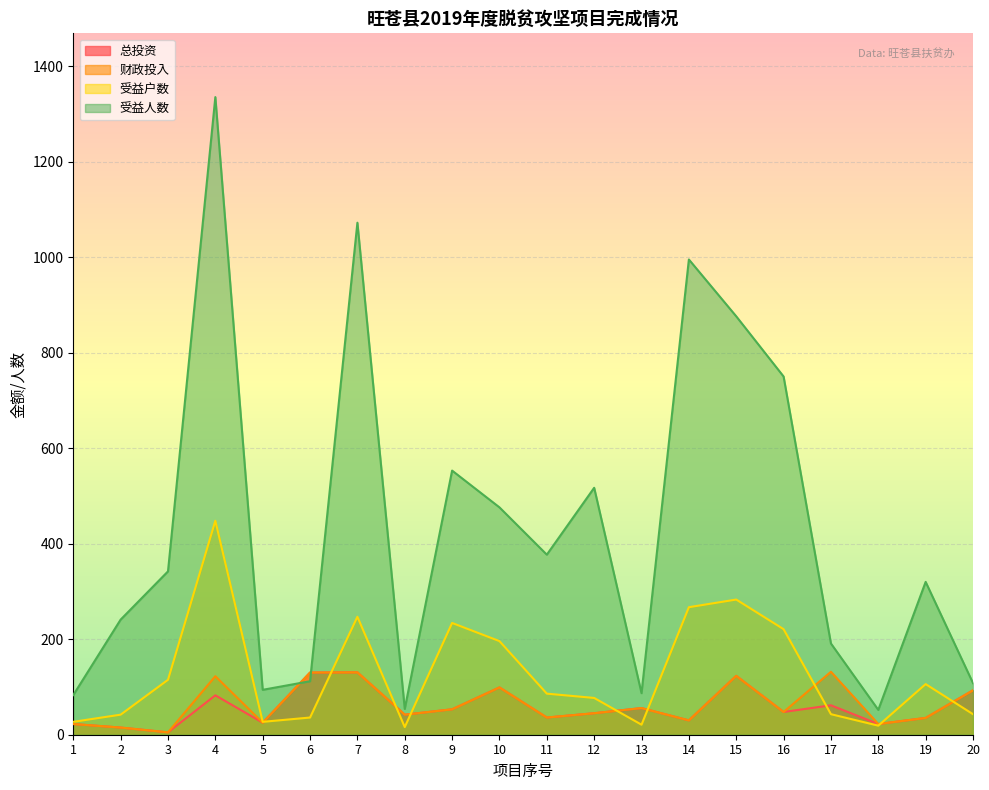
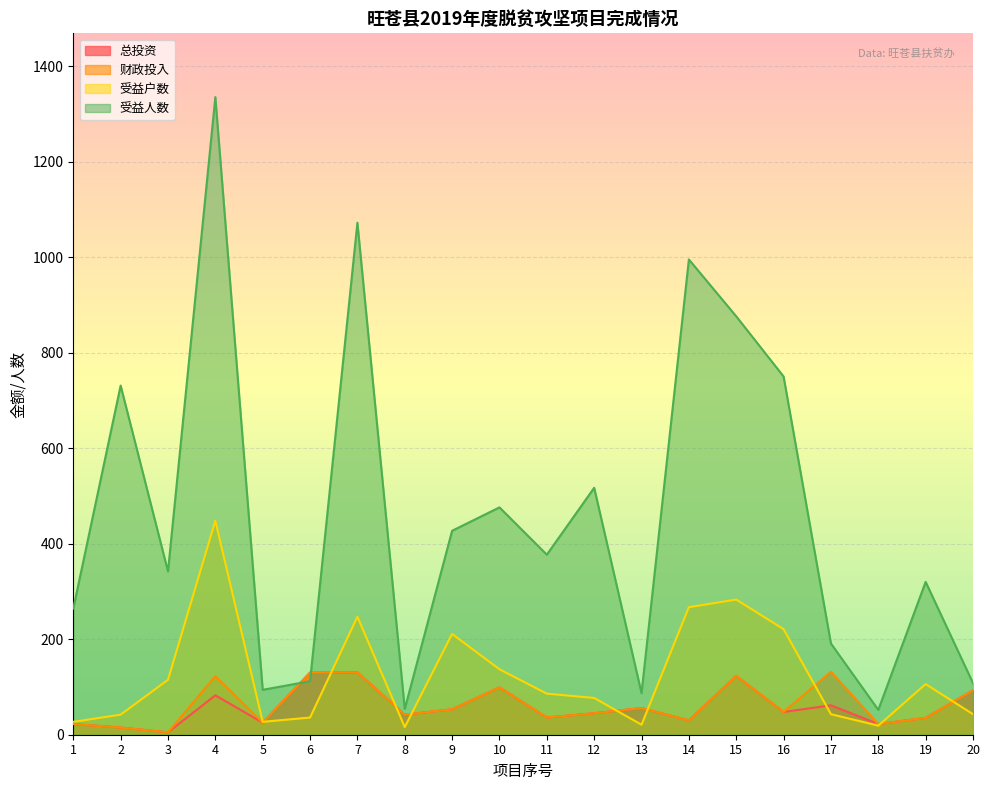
  {
    "总投资": {
      "4": 80,
      "17": 60
    },
    "财政投入": {
      "4": 120,
      "17": 130
    },
    "受益户数": {
      "2": 40,
      "3": 120,
      "4": 450,
      "6": 40,
      "7": 250,
      "8": 20,
-     "9": 230,
-     "10": 200,
+     "9": 210,
+     "10": 140,
      "11": 90,
      "12": 80,
      "13": 20,
      "14": 270,
      "15": 280,
      "16": 220,
      "17": 40,
      "19": 110,
      "20": 40
    },
    "受益人数": {
-     "1": 80,
-     "2": 240,
+     "1": 260,
+     "2": 730,
      "3": 340,
      "4": 1340,
      "5": 90,
      "6": 110,
      "7": 1070,
      "8": 50,
-     "9": 550,
+     "9": 430,
      "10": 480,
      "11": 380,
      "12": 520,
      "13": 90,
      "14": 1000,
      "15": 880,
      "16": 750,
      "17": 190,
      "18": 50,
      "19": 320,
      "20": 110
    }
  }
